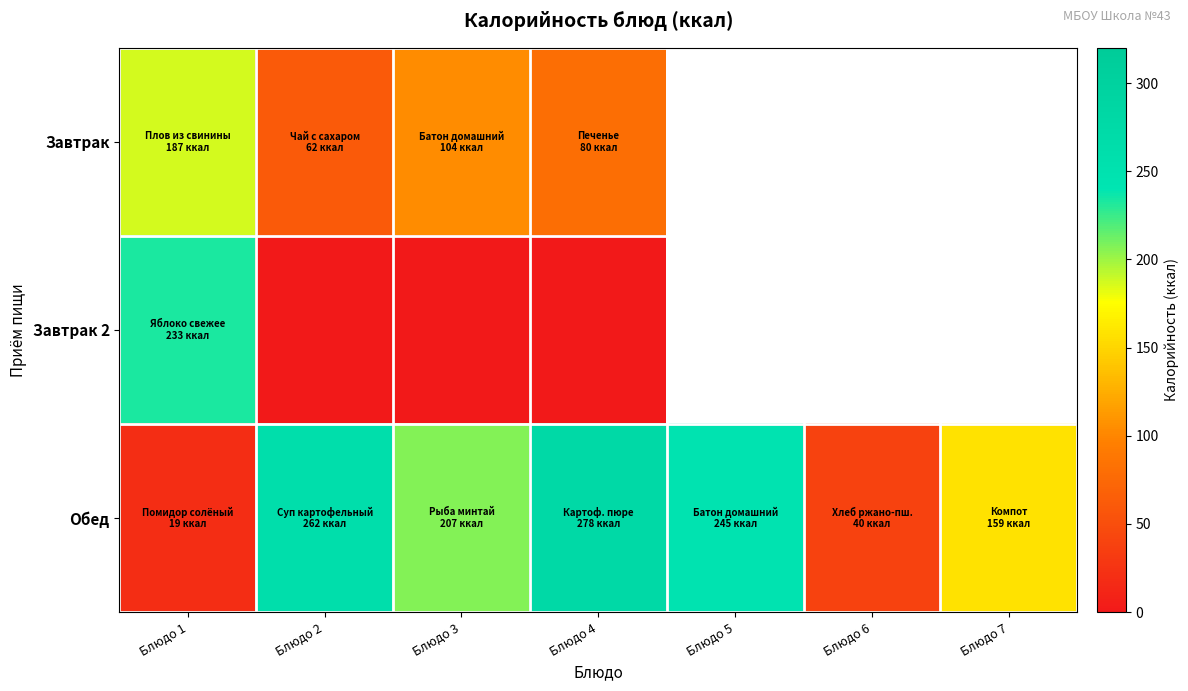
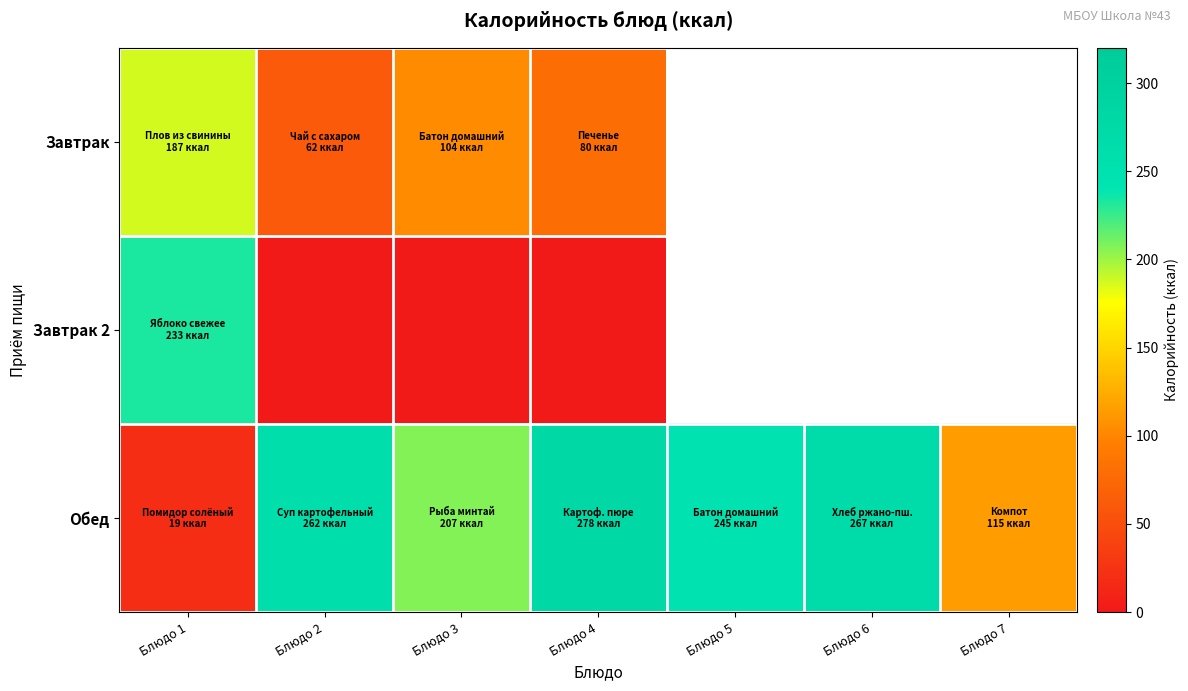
  {
    "Завтрак": {
      "Блюдо 1": 187,
      "Блюдо 2": 62,
      "Блюдо 3": 104,
      "Блюдо 4": 80
    },
    "Завтрак 2": {
      "Блюдо 1": 233
    },
    "Обед": {
      "Блюдо 1": 19,
      "Блюдо 2": 262,
      "Блюдо 3": 207,
      "Блюдо 4": 278,
      "Блюдо 5": 245,
-     "Блюдо 6": 40,
-     "Блюдо 7": 159
+     "Блюдо 6": 267,
+     "Блюдо 7": 115
    }
  }
